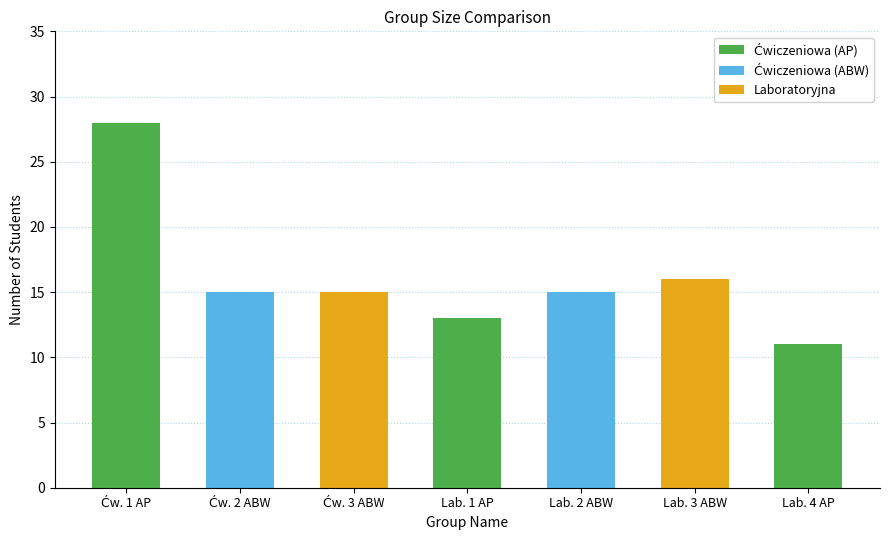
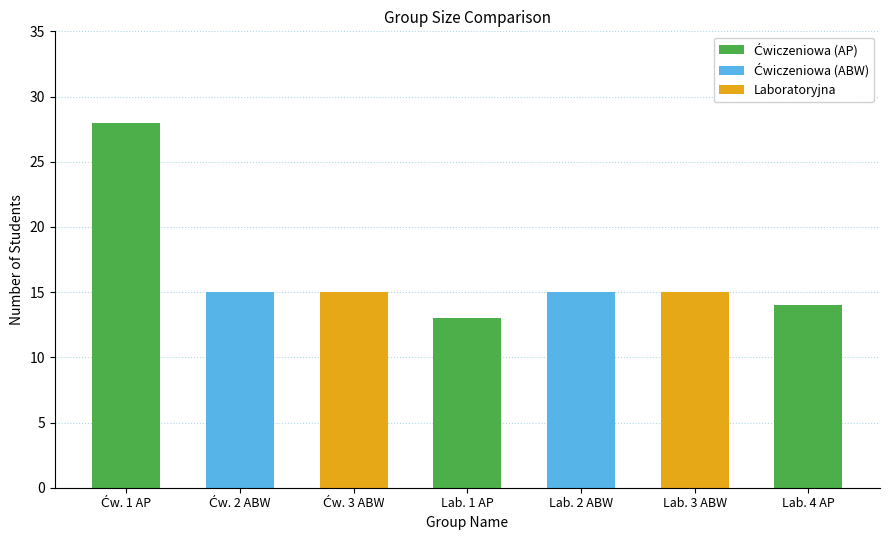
  {
    "Ćw. 1 AP": 28,
    "Ćw. 2 ABW": 15,
    "Ćw. 3 ABW": 15,
    "Lab. 1 AP": 13,
    "Lab. 2 ABW": 15,
-   "Lab. 3 ABW": 16,
-   "Lab. 4 AP": 11
+   "Lab. 3 ABW": 15,
+   "Lab. 4 AP": 14
  }
